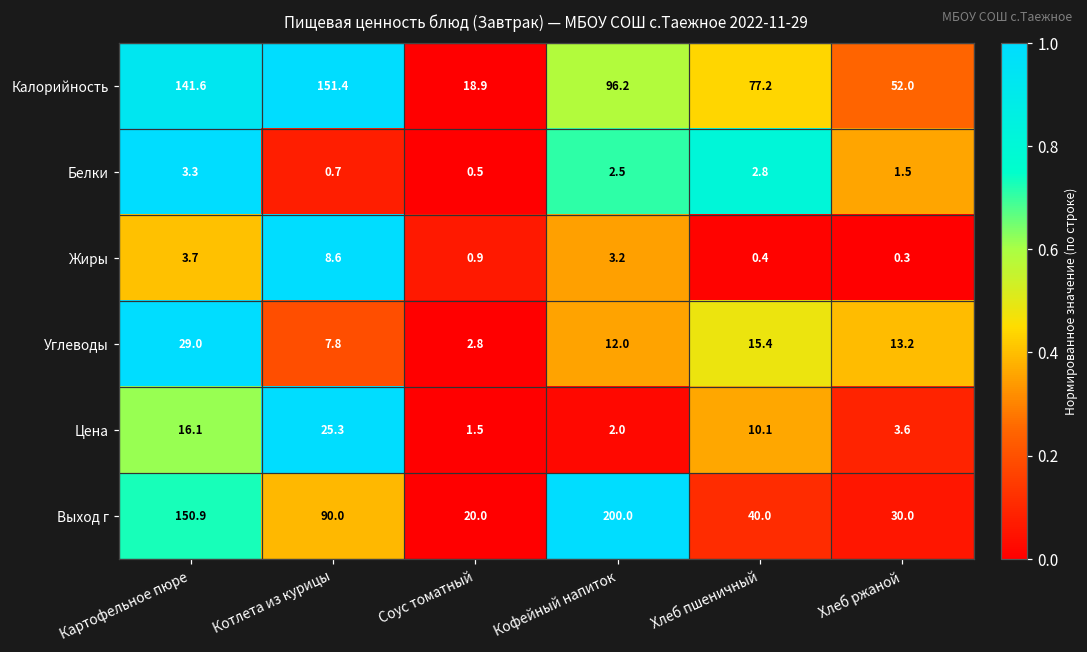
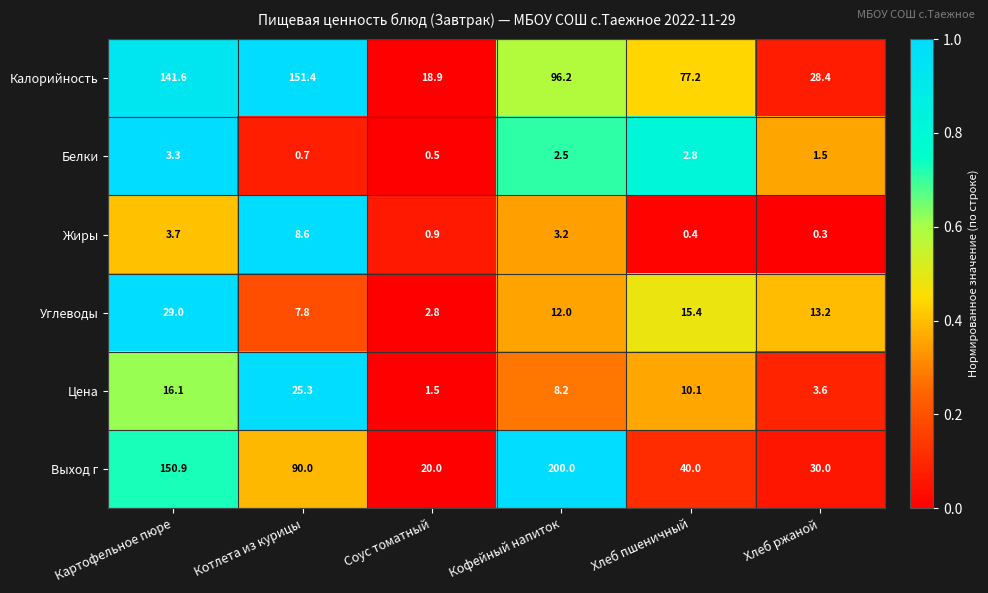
  {
    "Калорийность": {
      "Картофельное пюре": 141.6,
      "Котлета из курицы": 151.4,
      "Соус томатный": 18.9,
      "Кофейный напиток": 96.2,
      "Хлеб пшеничный": 77.2,
-     "Хлеб ржаной": 52.0
+     "Хлеб ржаной": 28.4
    },
    "Белки": {
      "Картофельное пюре": 3.3,
      "Котлета из курицы": 0.7,
      "Соус томатный": 0.5,
      "Кофейный напиток": 2.5,
      "Хлеб пшеничный": 2.8,
      "Хлеб ржаной": 1.5
    },
    "Жиры": {
      "Картофельное пюре": 3.7,
      "Котлета из курицы": 8.6,
      "Соус томатный": 0.9,
      "Кофейный напиток": 3.2,
      "Хлеб пшеничный": 0.4,
      "Хлеб ржаной": 0.3
    },
    "Углеводы": {
      "Картофельное пюре": 29.0,
      "Котлета из курицы": 7.8,
      "Соус томатный": 2.8,
      "Кофейный напиток": 12.0,
      "Хлеб пшеничный": 15.4,
      "Хлеб ржаной": 13.2
    },
    "Цена": {
      "Картофельное пюре": 16.1,
      "Котлета из курицы": 25.3,
      "Соус томатный": 1.5,
-     "Кофейный напиток": 2.0,
+     "Кофейный напиток": 8.2,
      "Хлеб пшеничный": 10.1,
      "Хлеб ржаной": 3.6
    },
    "Выход г": {
      "Картофельное пюре": 150.9,
      "Котлета из курицы": 90.0,
      "Соус томатный": 20.0,
      "Кофейный напиток": 200.0,
      "Хлеб пшеничный": 40.0,
      "Хлеб ржаной": 30.0
    }
  }
